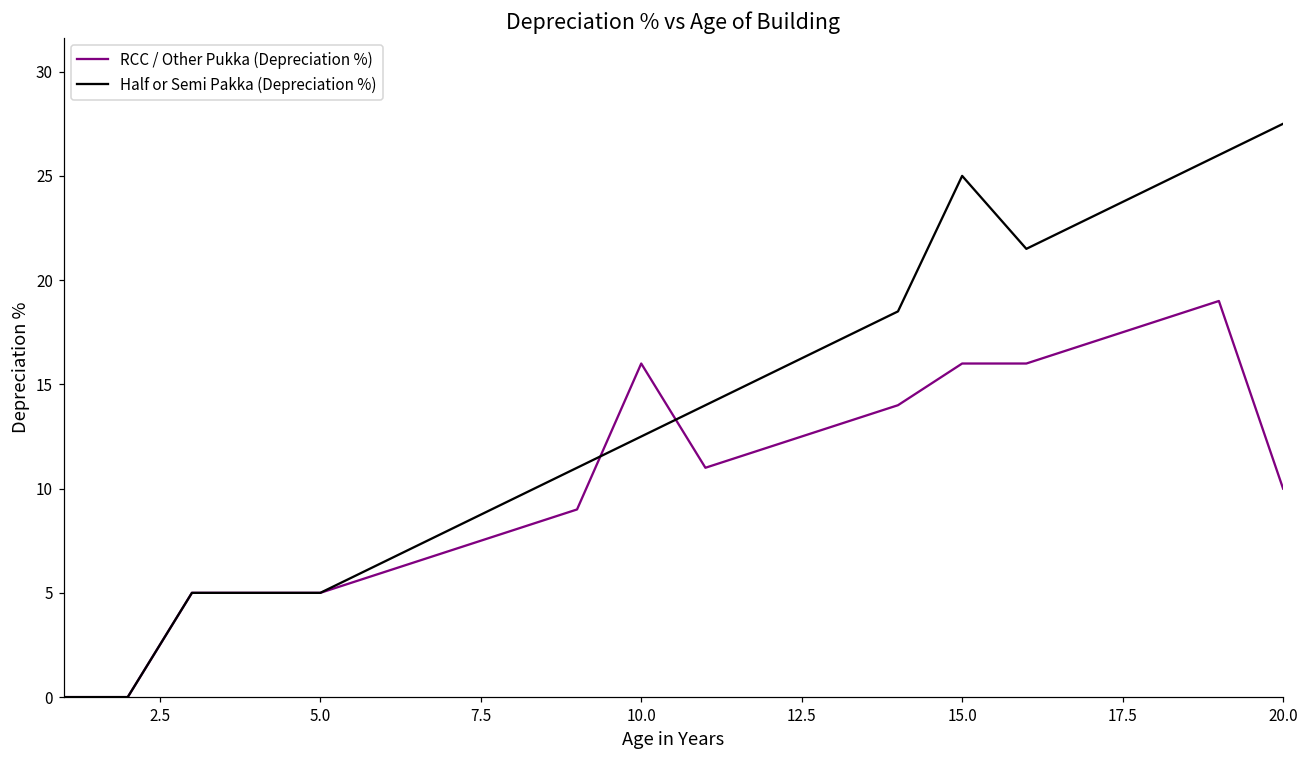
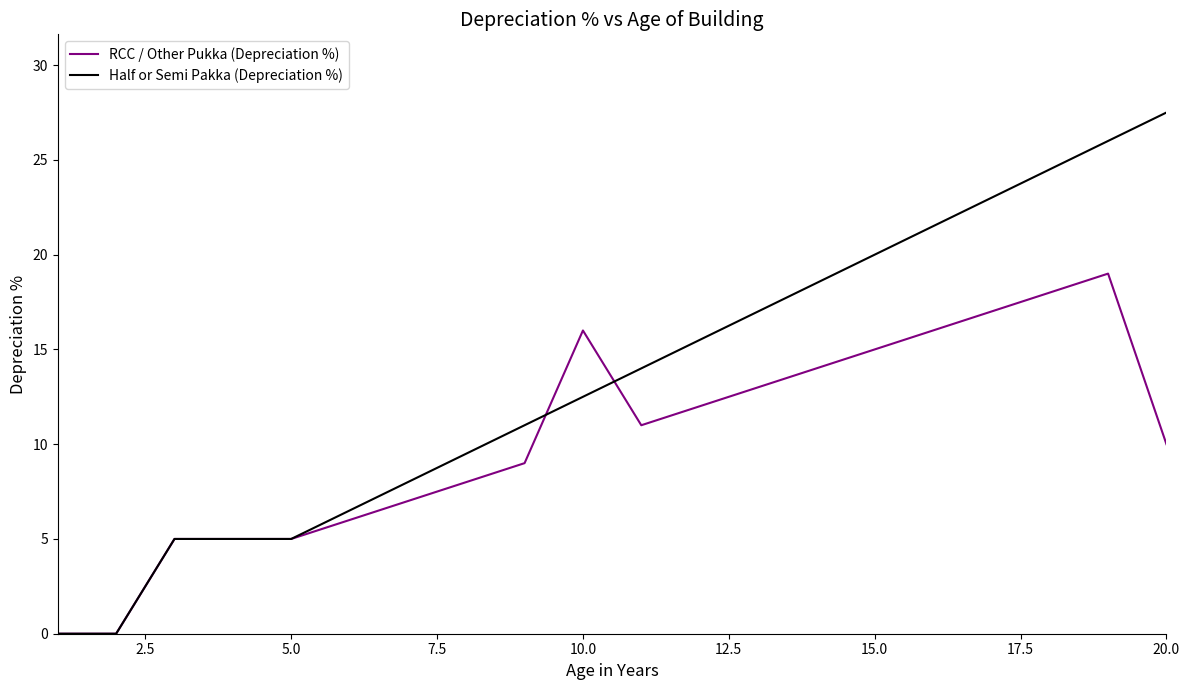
  {
    "RCC / Other Pukka (Depreciation %)": {
      "10.0": 16,
-     "15.0": 16,
+     "15.0": 15,
      "20.0": 10
    },
    "Half or Semi Pakka (Depreciation %)": {
      "10.0": 12.5,
-     "15.0": 25,
+     "15.0": 20,
      "20.0": 27.5
    }
  }
